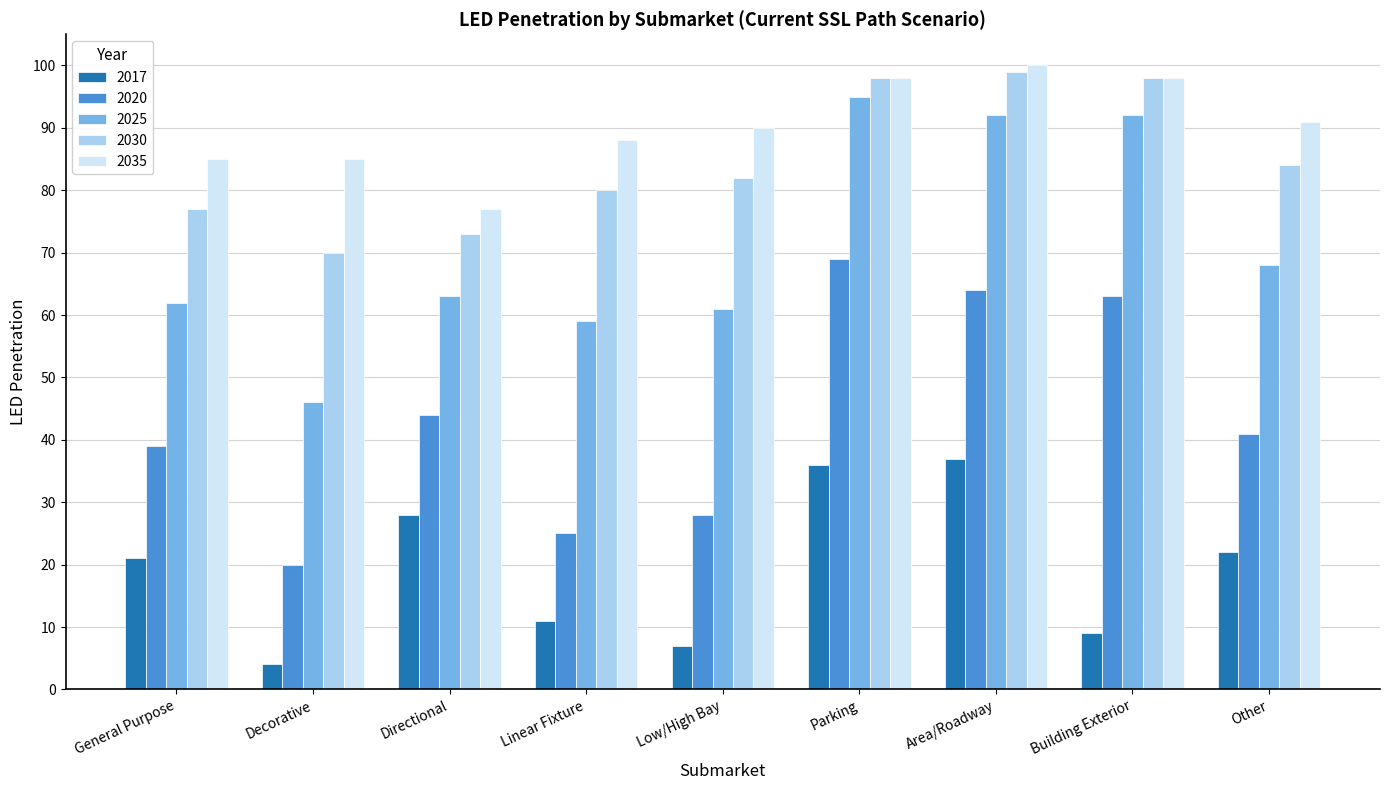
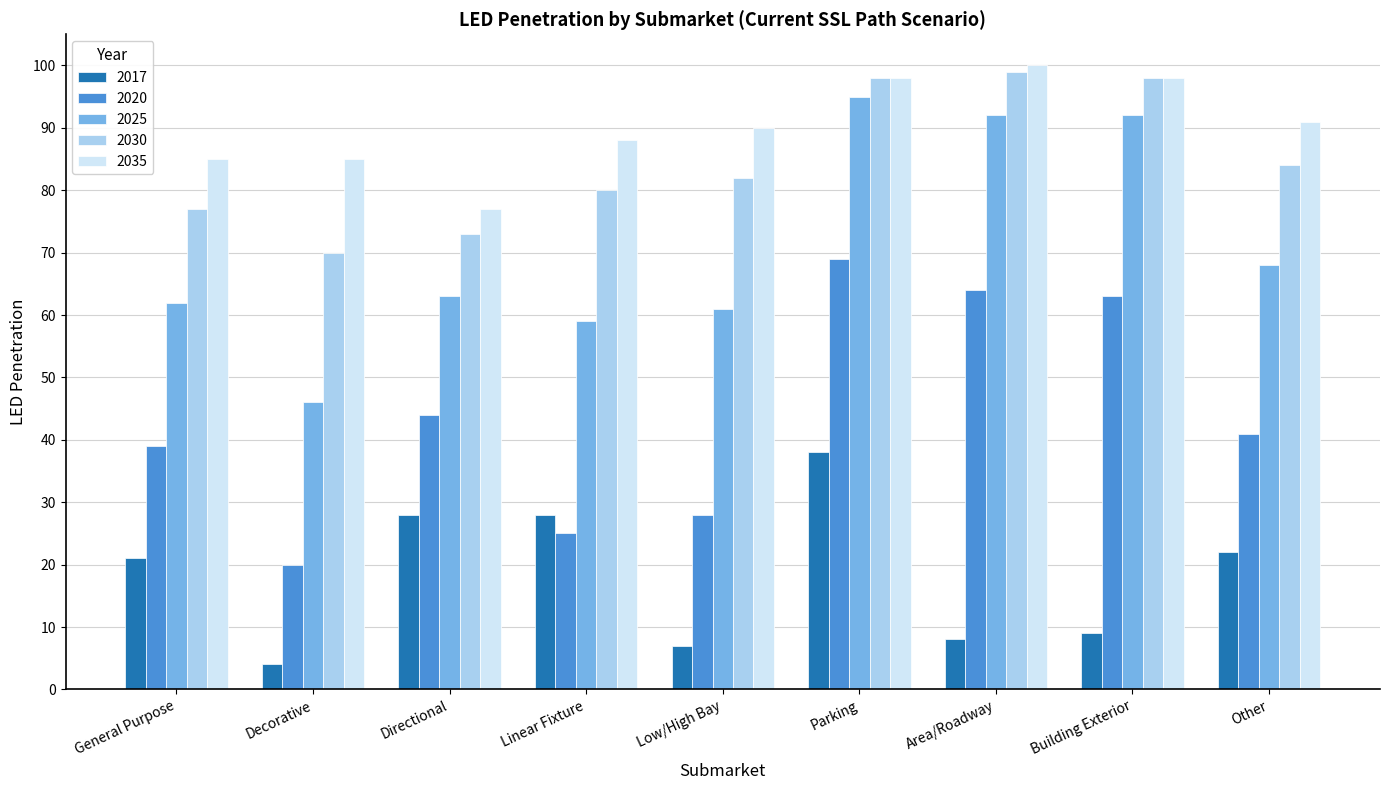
  {
    "2017": {
      "General Purpose": 21,
      "Decorative": 4,
      "Directional": 28,
-     "Linear Fixture": 11,
+     "Linear Fixture": 28,
      "Low/High Bay": 7,
-     "Parking": 36,
-     "Area/Roadway": 37,
+     "Parking": 38,
+     "Area/Roadway": 8,
      "Building Exterior": 9,
      "Other": 22
    }
  }
